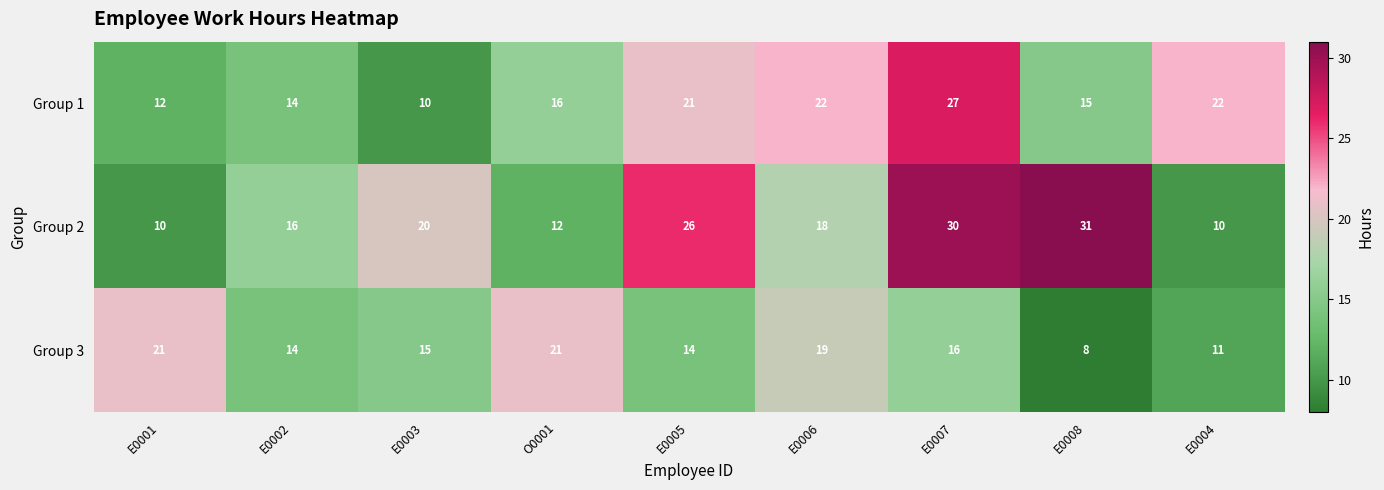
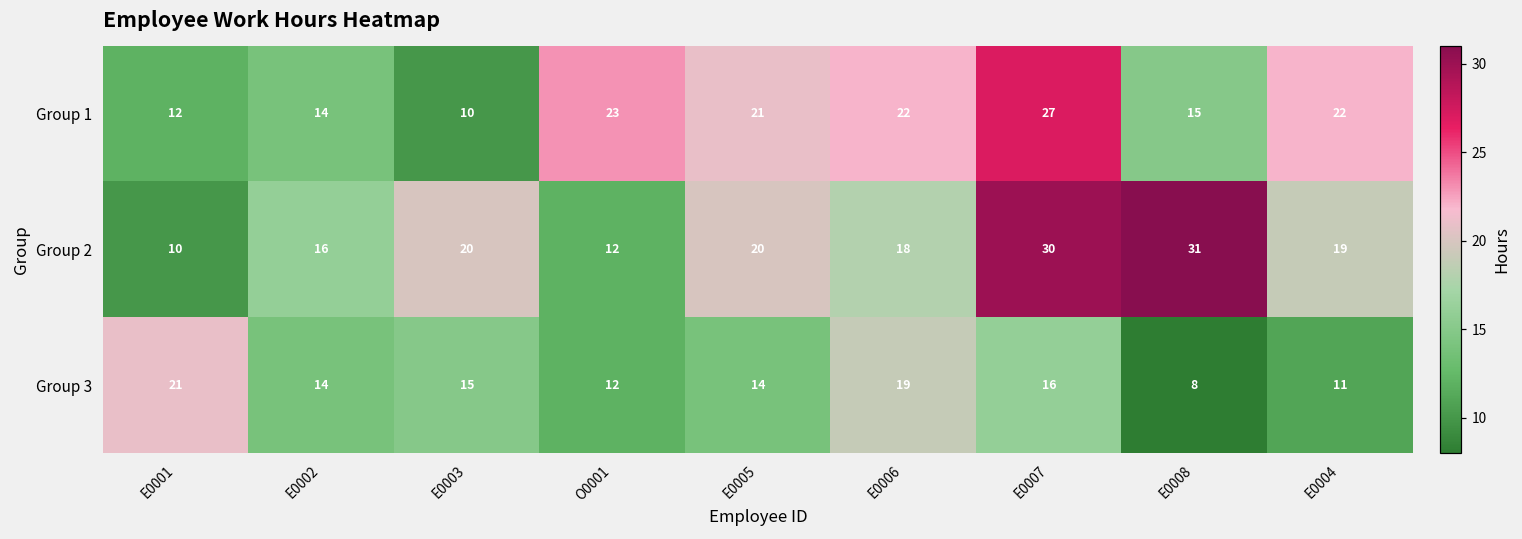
  {
    "Group 1": {
      "E0001": 12,
      "E0002": 14,
      "E0003": 10,
-     "O0001": 16,
+     "O0001": 23,
      "E0005": 21,
      "E0006": 22,
      "E0007": 27,
      "E0008": 15,
      "E0004": 22
    },
    "Group 2": {
      "E0001": 10,
      "E0002": 16,
      "E0003": 20,
      "O0001": 12,
-     "E0005": 26,
+     "E0005": 20,
      "E0006": 18,
      "E0007": 30,
      "E0008": 31,
-     "E0004": 10
+     "E0004": 19
    },
    "Group 3": {
      "E0001": 21,
      "E0002": 14,
      "E0003": 15,
-     "O0001": 21,
+     "O0001": 12,
      "E0005": 14,
      "E0006": 19,
      "E0007": 16,
      "E0008": 8,
      "E0004": 11
    }
  }
